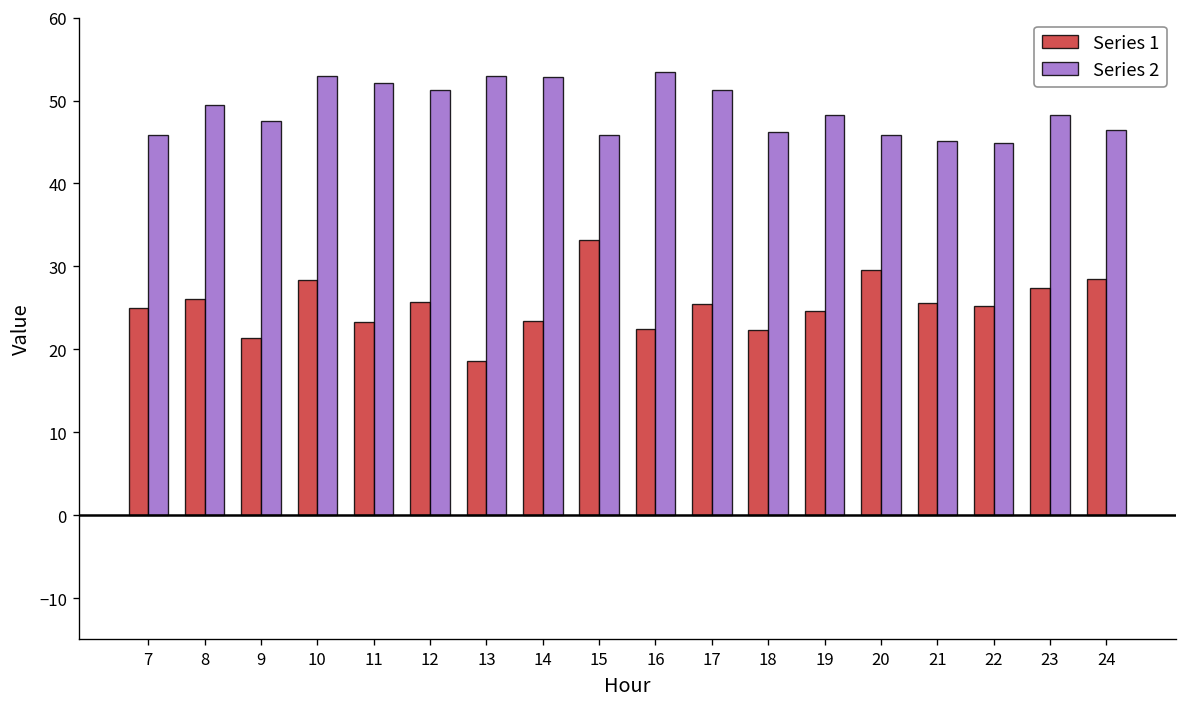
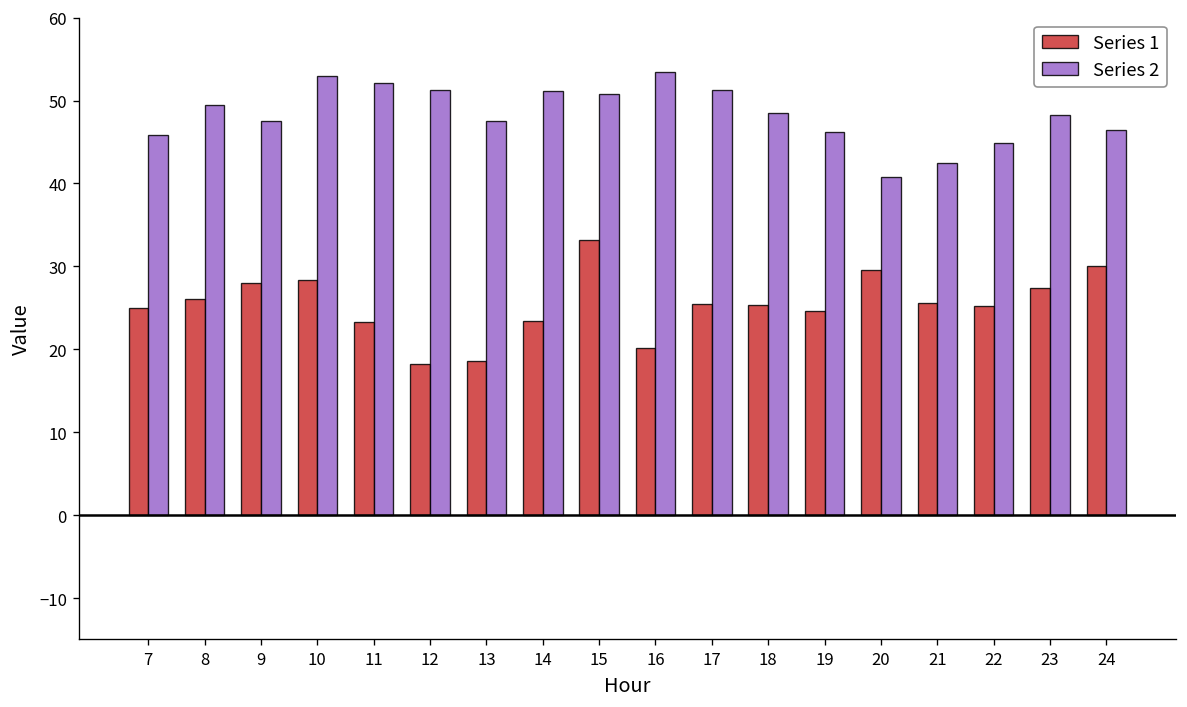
  {
    "Series 1": {
      "7": 25,
      "8": 26,
-     "9": 21,
+     "9": 28,
      "10": 28,
      "11": 23,
-     "12": 26,
+     "12": 18,
      "13": 19,
      "14": 23,
      "15": 33,
-     "16": 22,
+     "16": 20,
      "17": 26,
-     "18": 22,
+     "18": 25,
      "19": 25,
      "20": 30,
      "21": 26,
      "22": 25,
      "23": 27,
-     "24": 29
+     "24": 30
    },
    "Series 2": {
      "7": 46,
      "8": 49,
      "9": 48,
      "10": 53,
      "11": 52,
      "12": 51,
-     "13": 53,
-     "14": 53,
-     "15": 46,
+     "13": 48,
+     "14": 51,
+     "15": 51,
      "16": 53,
      "17": 51,
-     "18": 46,
-     "19": 48,
-     "20": 46,
-     "21": 45,
+     "18": 49,
+     "19": 46,
+     "20": 41,
+     "21": 43,
      "22": 45,
      "23": 48,
      "24": 46
    }
  }
